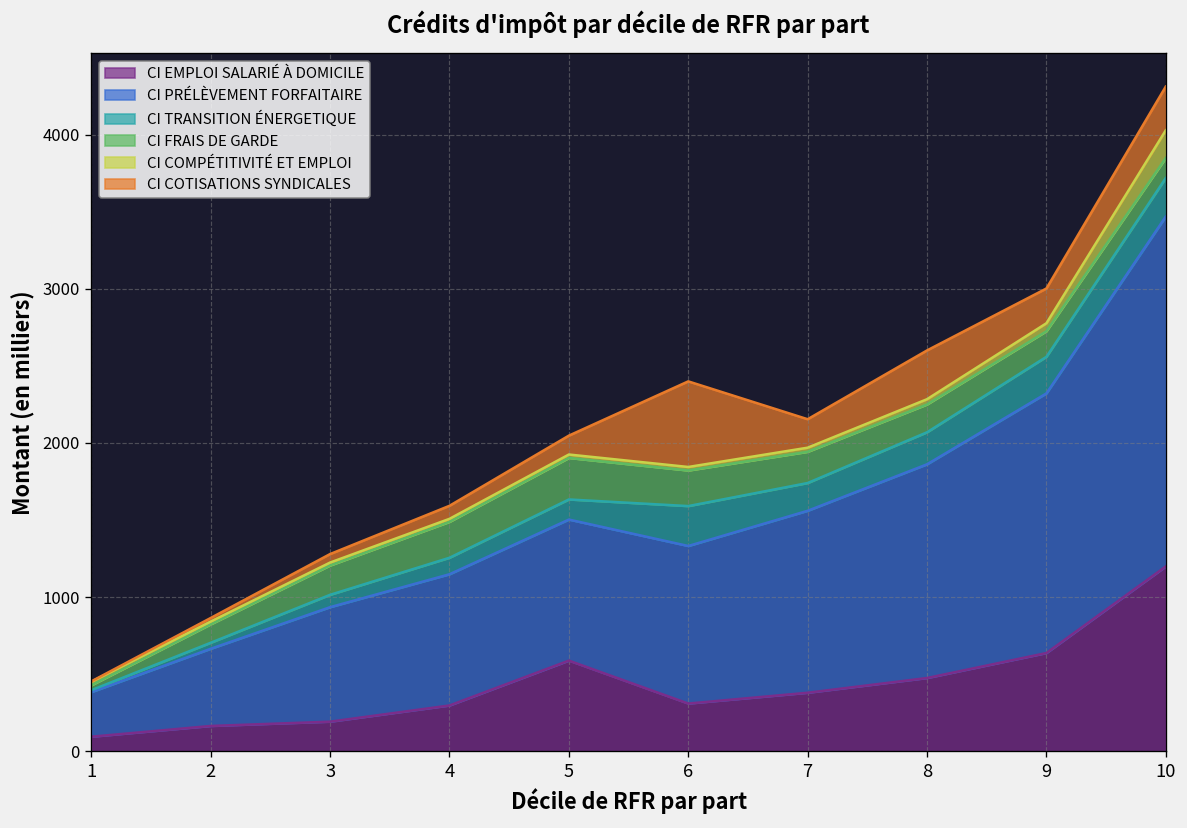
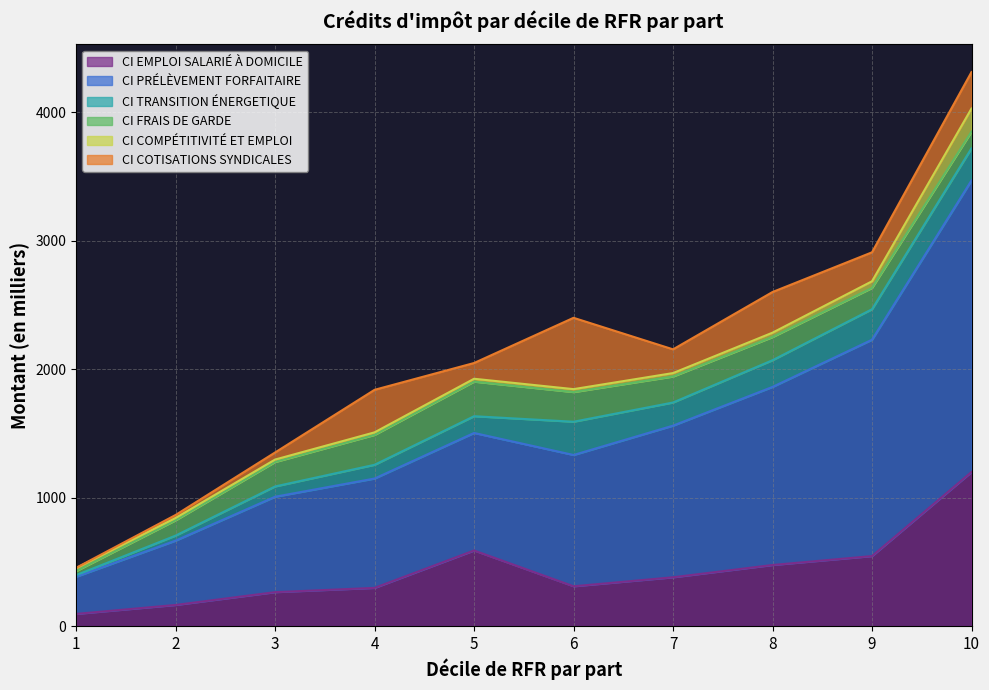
  {
    "CI EMPLOI SALARIÉ À DOMICILE": {
      "1": 90,
      "2": 160,
-     "3": 190,
+     "3": 260,
      "4": 300,
      "5": 590,
      "6": 310,
      "7": 380,
      "8": 480,
-     "9": 640,
+     "9": 540,
      "10": 1200
    },
    "CI PRÉLÈVEMENT FORFAITAIRE": {
      "2": 500,
      "3": 740,
      "4": 850,
      "5": 910,
      "6": 1020,
      "7": 1180,
      "8": 1390,
      "9": 1680,
      "10": 2270
    },
    "CI TRANSITION ÉNERGETIQUE": {
      "2": 40,
      "3": 80,
      "4": 110,
      "5": 130,
      "6": 260,
      "7": 180,
      "8": 210,
      "9": 240,
      "10": 250
    },
    "CI FRAIS DE GARDE": {
      "1": 30,
      "5": 270,
      "6": 230,
      "7": 200,
      "8": 180,
      "9": 170,
      "10": 130
    },
    "CI COMPÉTITIVITÉ ET EMPLOI": {
      "5": 20,
      "6": 20,
      "7": 30,
      "8": 30,
      "9": 50,
      "10": 180
    },
    "CI COTISATIONS SYNDICALES": {
      "2": 20,
      "3": 60,
-     "4": 80,
+     "4": 330,
      "5": 120,
      "6": 560,
      "7": 180,
      "8": 320,
      "9": 230,
      "10": 280
    }
  }
